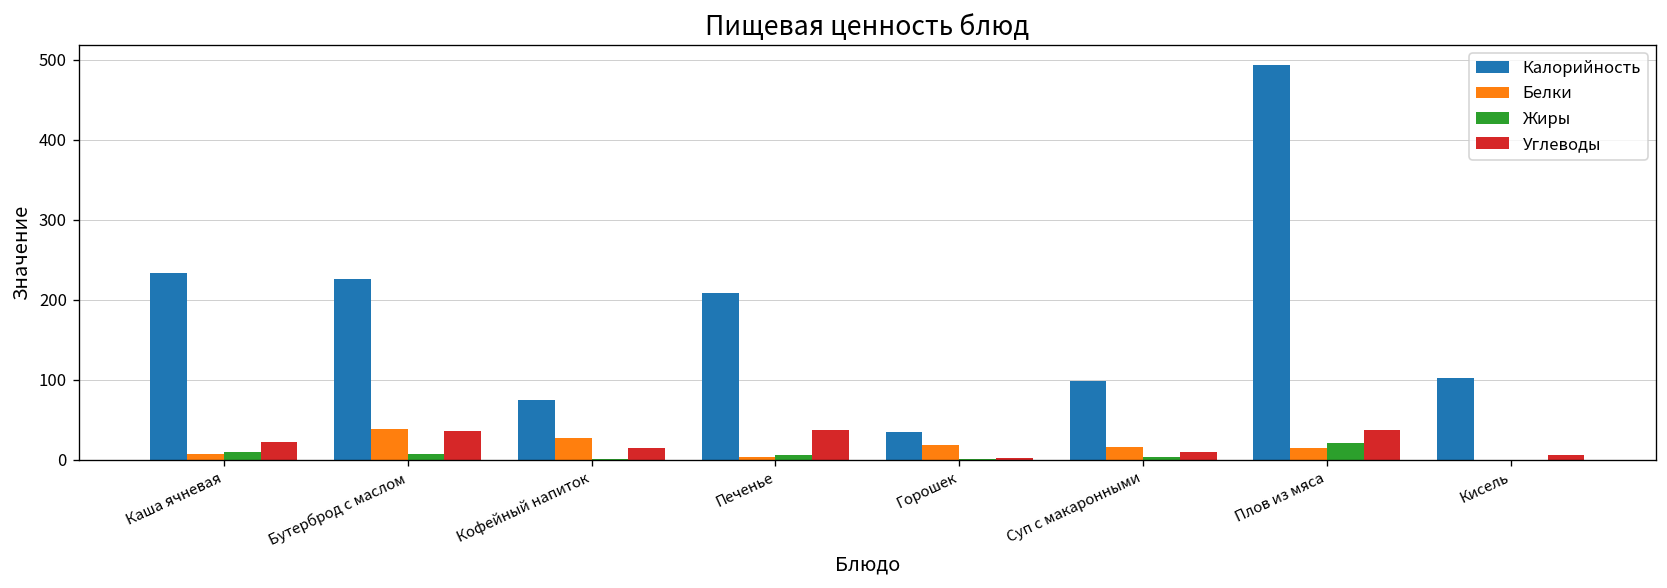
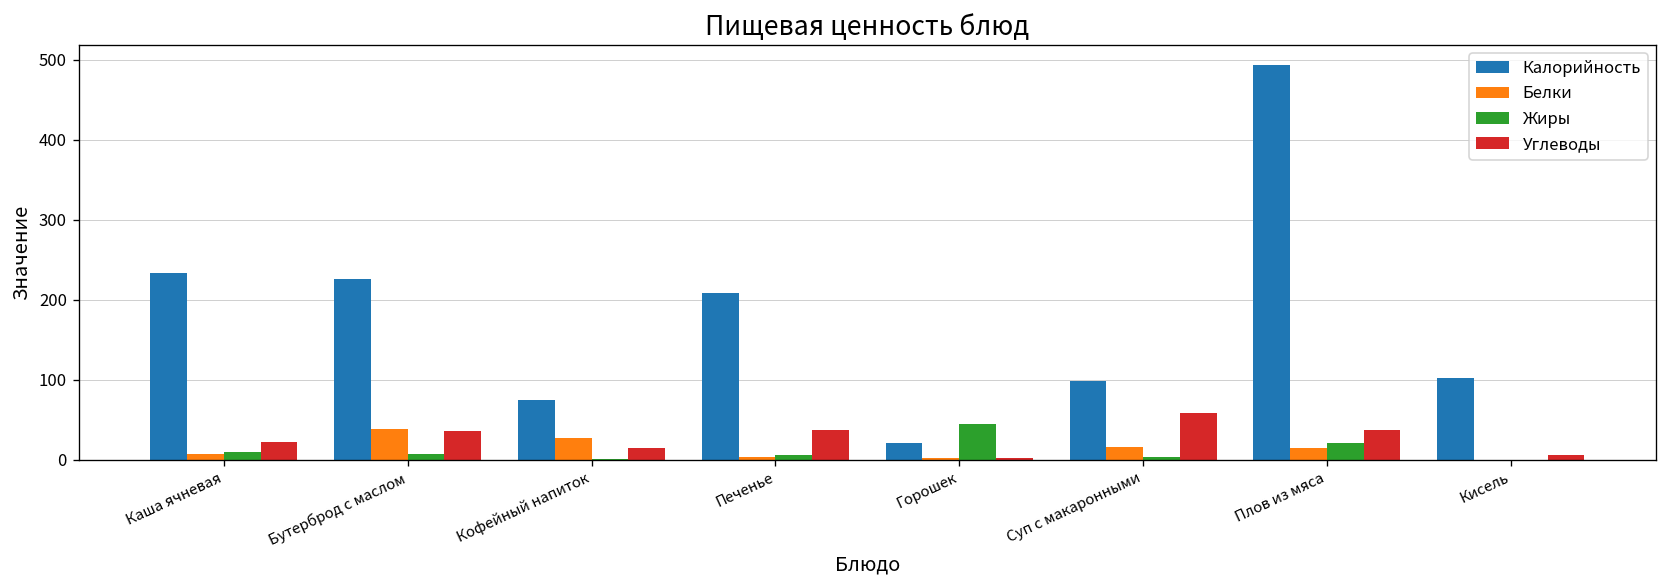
  {
    "Калорийность": {
      "Каша ячневая": 230,
      "Бутерброд с маслом": 230,
      "Кофейный напиток": 70,
      "Печенье": 210,
-     "Горошек": 30,
+     "Горошек": 20,
      "Суп с макаронными": 100,
      "Плов из мяса": 490,
      "Кисель": 100
    },
    "Белки": {
      "Каша ячневая": 10,
      "Бутерброд с маслом": 40,
      "Кофейный напиток": 30,
-     "Горошек": 20,
+     "Горошек": 0,
      "Суп с макаронными": 20,
      "Плов из мяса": 20
    },
    "Жиры": {
      "Каша ячневая": 10,
      "Бутерброд с маслом": 10,
      "Печенье": 10,
-     "Горошек": 0,
+     "Горошек": 40,
      "Плов из мяса": 20,
      "Кисель": 0
    },
    "Углеводы": {
      "Каша ячневая": 20,
      "Бутерброд с маслом": 40,
      "Кофейный напиток": 10,
      "Печенье": 40,
-     "Суп с макаронными": 10,
+     "Суп с макаронными": 60,
      "Плов из мяса": 40,
      "Кисель": 10
    }
  }
